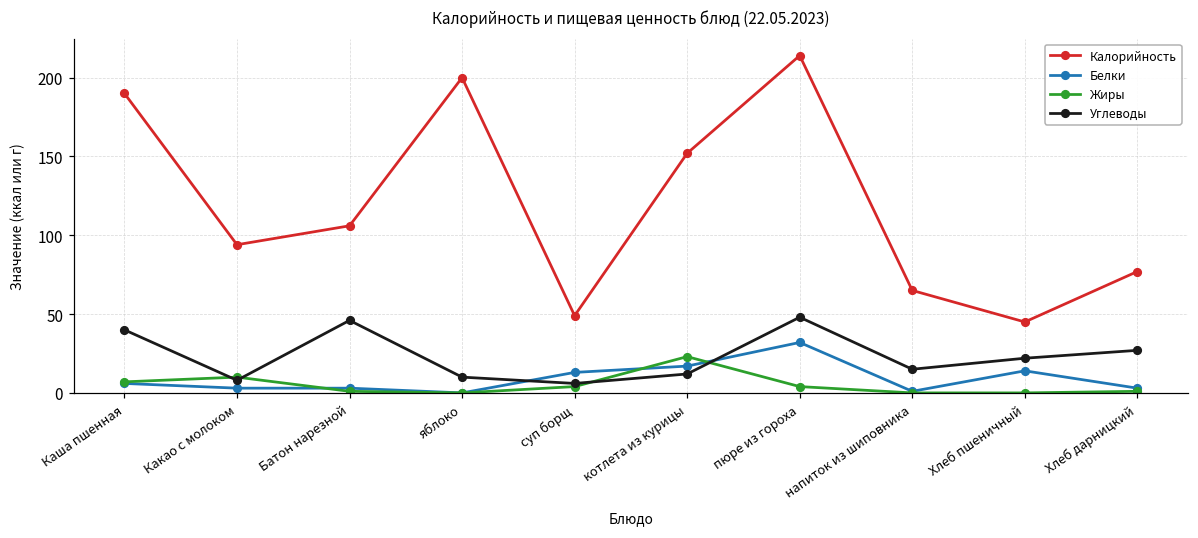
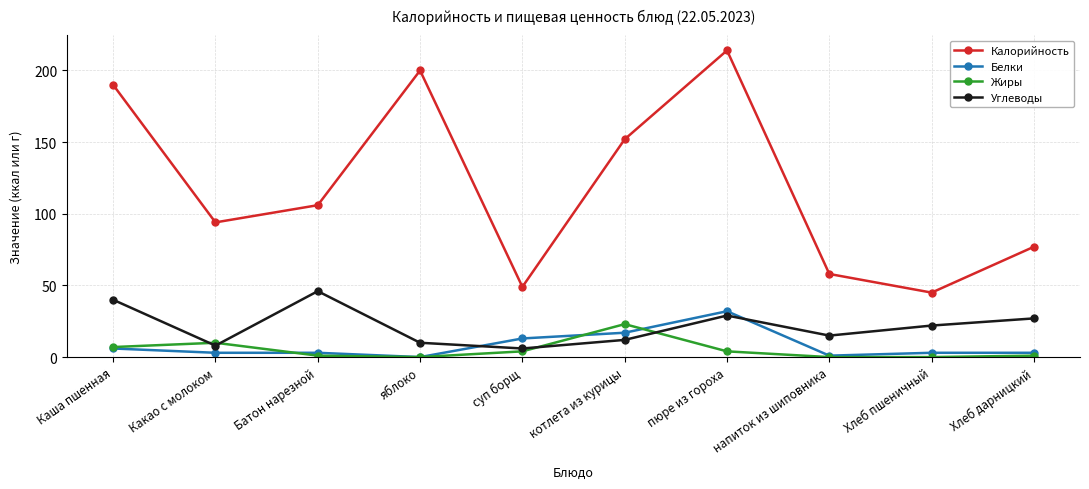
  {
    "Калорийность": {
      "Каша пшенная": 190,
      "Какао с молоком": 94,
      "Батон нарезной": 106,
      "яблоко": 200,
      "суп борщ": 49,
      "котлета из курицы": 152,
      "пюре из гороха": 214,
-     "напиток из шиповника": 65,
+     "напиток из шиповника": 58,
      "Хлеб пшеничный": 45,
      "Хлеб дарницкий": 77
    },
    "Белки": {
      "Какао с молоком": 3,
      "Батон нарезной": 3,
      "суп борщ": 13,
      "котлета из курицы": 17,
      "пюре из гороха": 32,
-     "Хлеб пшеничный": 14,
+     "Хлеб пшеничный": 3,
      "Хлеб дарницкий": 3
    },
    "Жиры": {
      "Какао с молоком": 10,
      "Батон нарезной": 1,
      "суп борщ": 4,
      "котлета из курицы": 23,
      "пюре из гороха": 4,
      "Хлеб пшеничный": 0,
      "Хлеб дарницкий": 1
    },
    "Углеводы": {
      "Каша пшенная": 40,
      "Какао с молоком": 8,
      "Батон нарезной": 46,
      "яблоко": 10,
      "суп борщ": 6,
      "котлета из курицы": 12,
-     "пюре из гороха": 48,
+     "пюре из гороха": 29,
      "напиток из шиповника": 15,
      "Хлеб пшеничный": 22,
      "Хлеб дарницкий": 27
    }
  }
